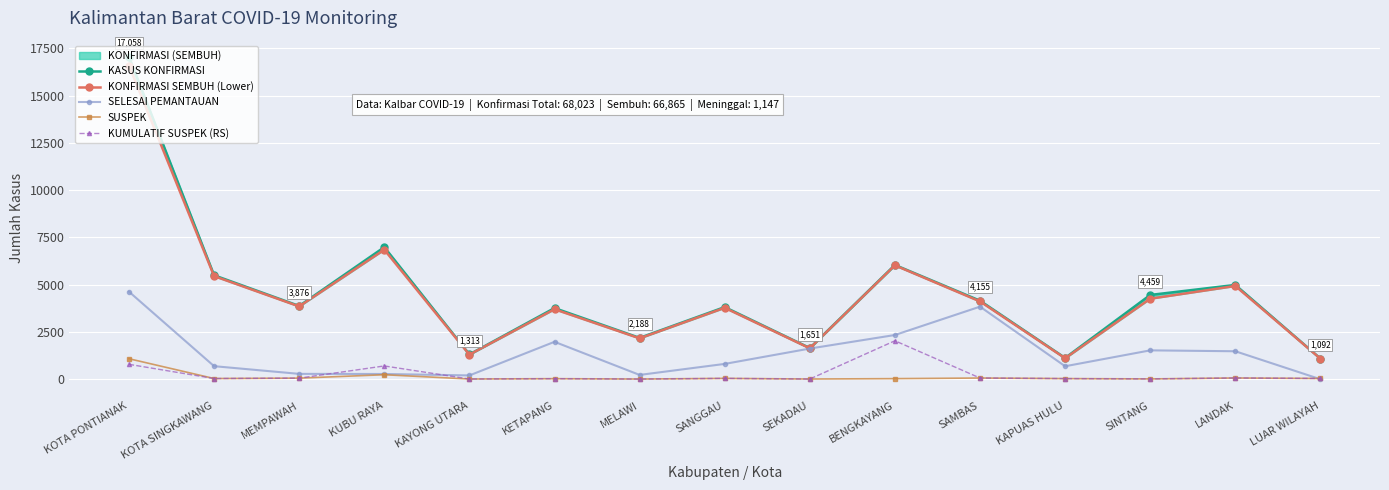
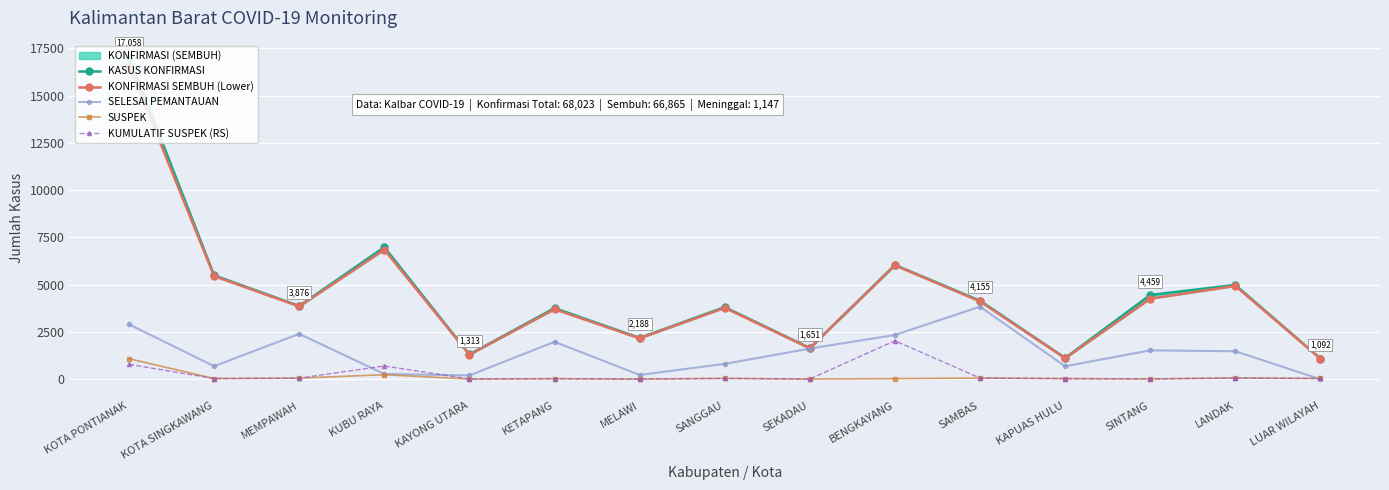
  {
    "KONFIRMASI (SEMBUH)": {
      "KUBU RAYA": 7000
    },
    "SELESAI PEMANTAUAN": {
-     "KOTA PONTIANAK": 4600,
+     "KOTA PONTIANAK": 2900,
      "KOTA SINGKAWANG": 700,
-     "MEMPAWAH": 300,
+     "MEMPAWAH": 2400,
      "KAYONG UTARA": 200,
      "KETAPANG": 2000,
      "MELAWI": 200,
      "SANGGAU": 800,
      "BENGKAYANG": 2300,
      "SAMBAS": 3800,
      "KAPUAS HULU": 700,
      "SINTANG": 1500,
      "LANDAK": 1500
    },
    "KUMULATIF SUSPEK (RS)": {
      "KOTA PONTIANAK": 800,
      "KUBU RAYA": 700,
      "BENGKAYANG": 2000
    }
  }
